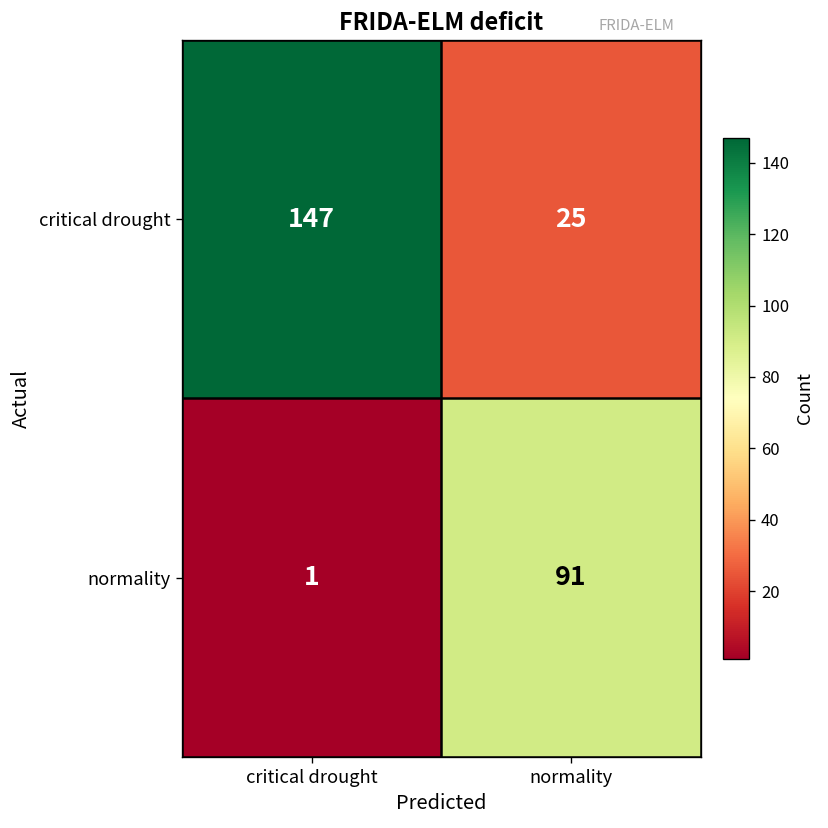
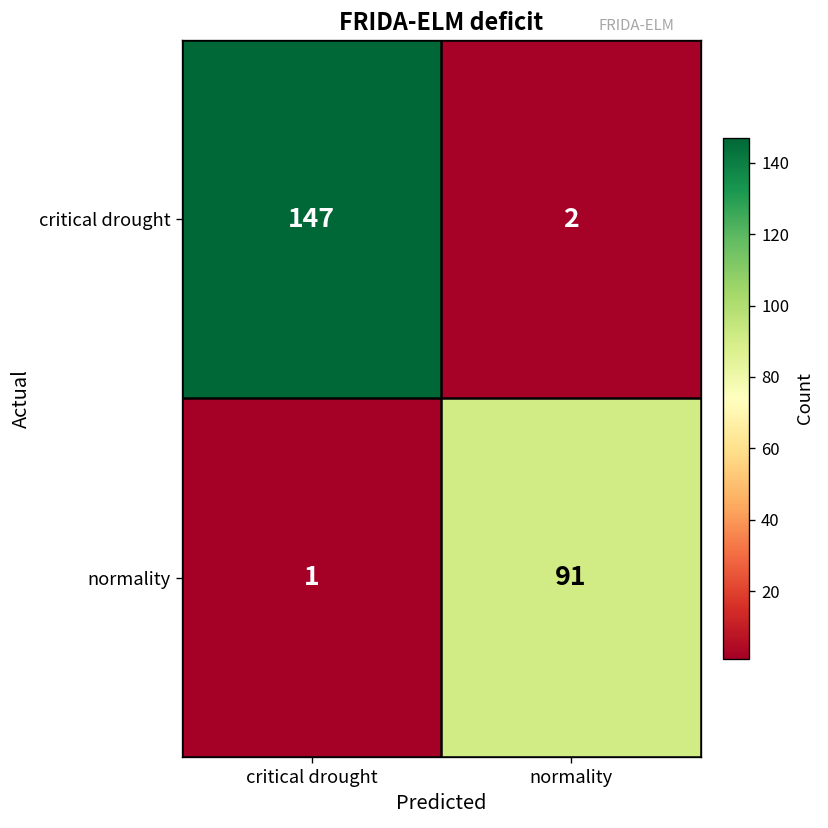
  {
    "critical drought": {
      "critical drought": 147,
-     "normality": 25
+     "normality": 2
    },
    "normality": {
      "critical drought": 1,
      "normality": 91
    }
  }
